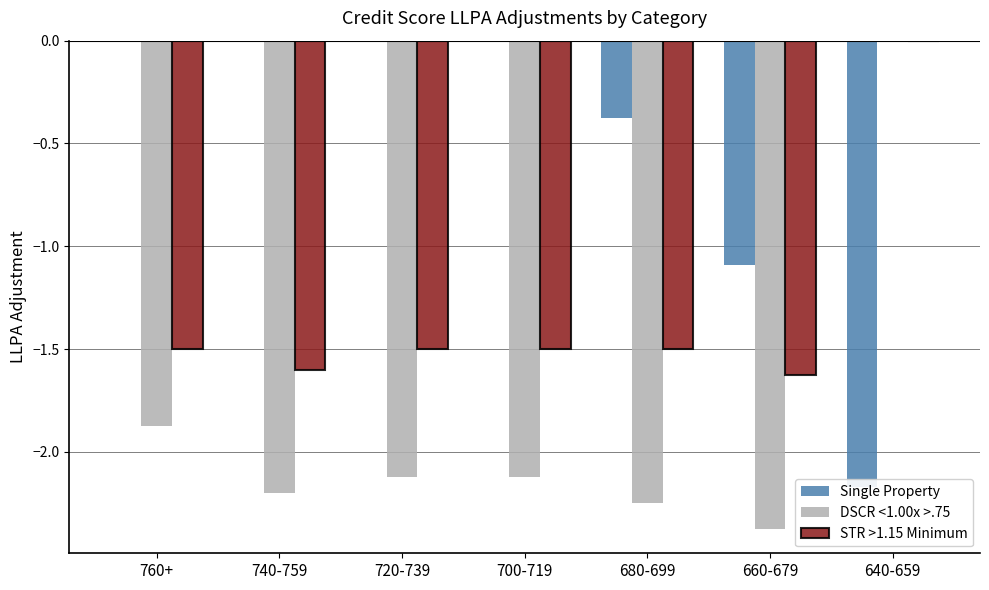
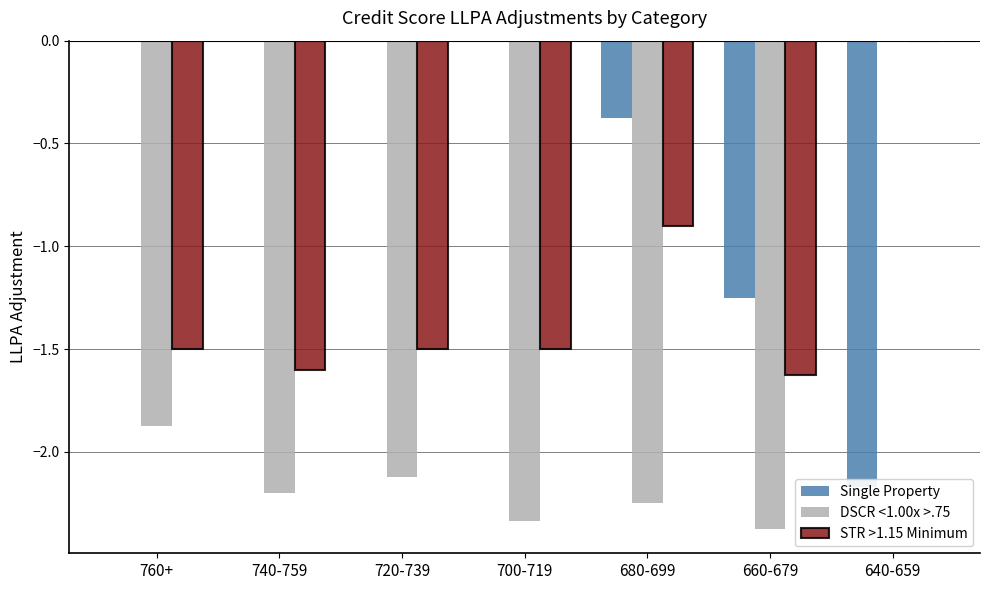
  {
    "Single Property": {
      "760+": 0.00,
      "740-759": 0.00,
      "720-739": 0.00,
      "700-719": 0.00,
      "680-699": -0.38,
-     "660-679": -1.09
+     "660-679": -1.25
    },
    "DSCR <1.00x >.75": {
      "760+": -1.88,
      "740-759": -2.20,
      "720-739": -2.13,
-     "700-719": -2.13,
+     "700-719": -2.34,
      "680-699": -2.25,
      "660-679": -2.38,
      "640-659": 0.00
    },
    "STR >1.15 Minimum": {
      "760+": -1.5,
      "740-759": -1.6,
      "720-739": -1.5,
      "700-719": -1.5,
-     "680-699": -1.5,
+     "680-699": -0.9,
      "660-679": -1.63,
      "640-659": 0.0
    }
  }
